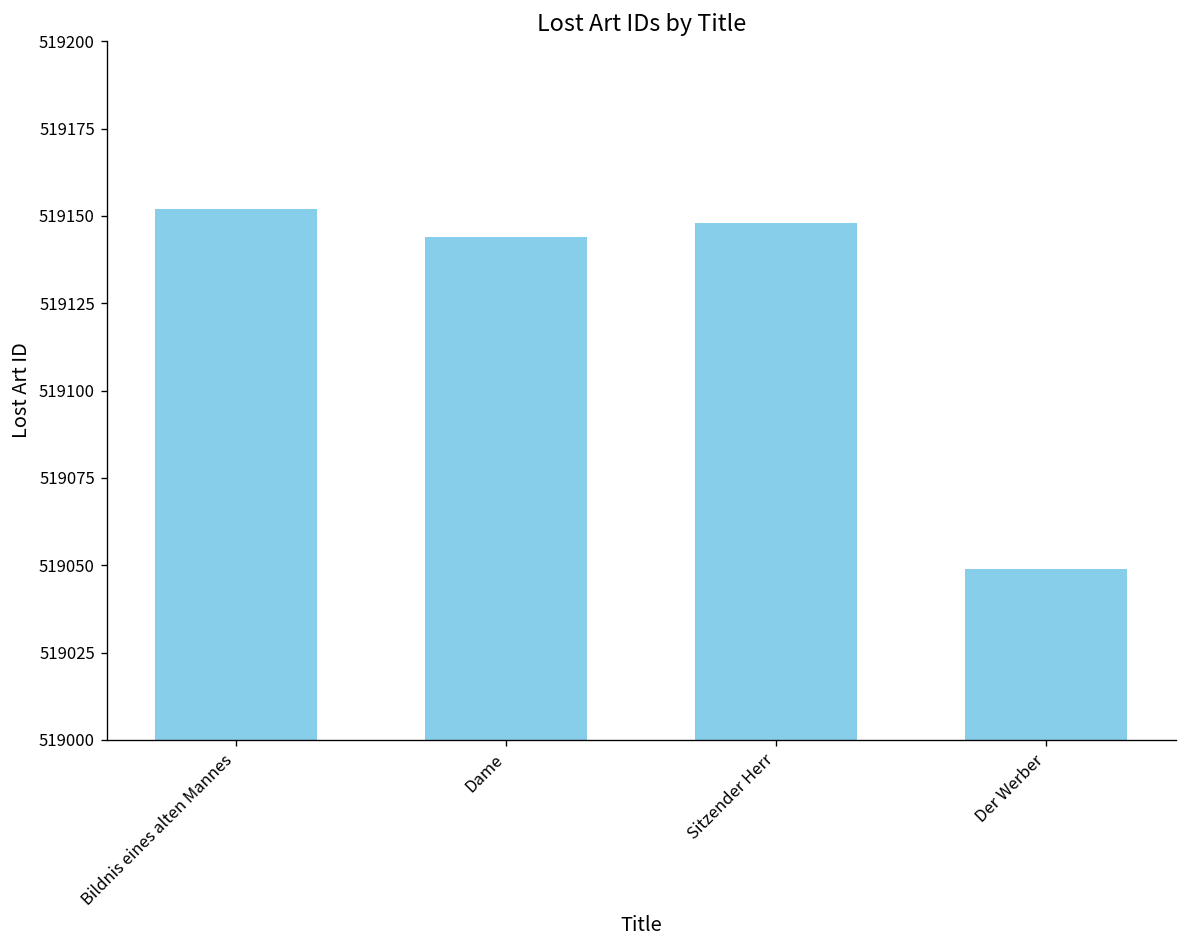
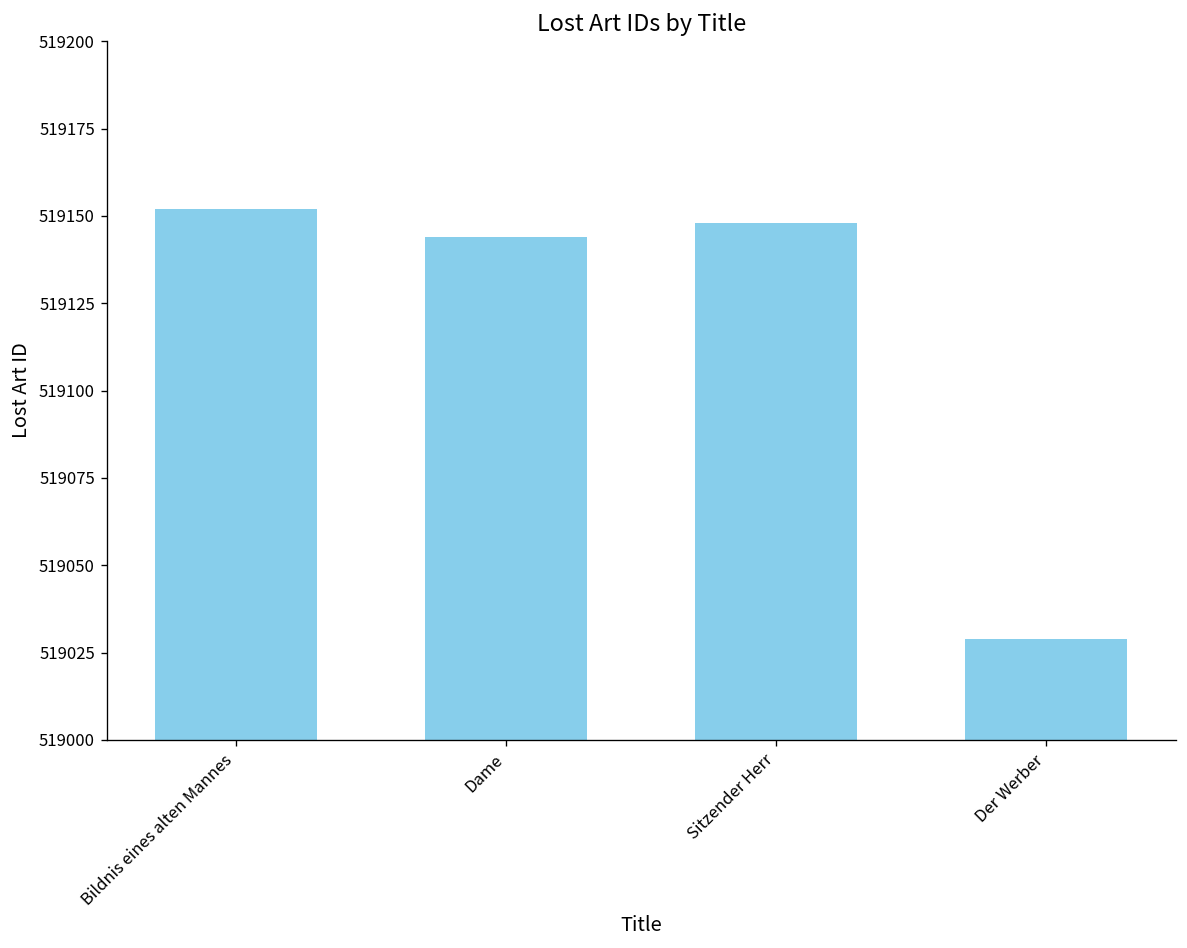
  {
    "Bildnis eines alten Mannes": 519152,
    "Dame": 519144,
    "Sitzender Herr": 519148,
-   "Der Werber": 519049
+   "Der Werber": 519029
  }
